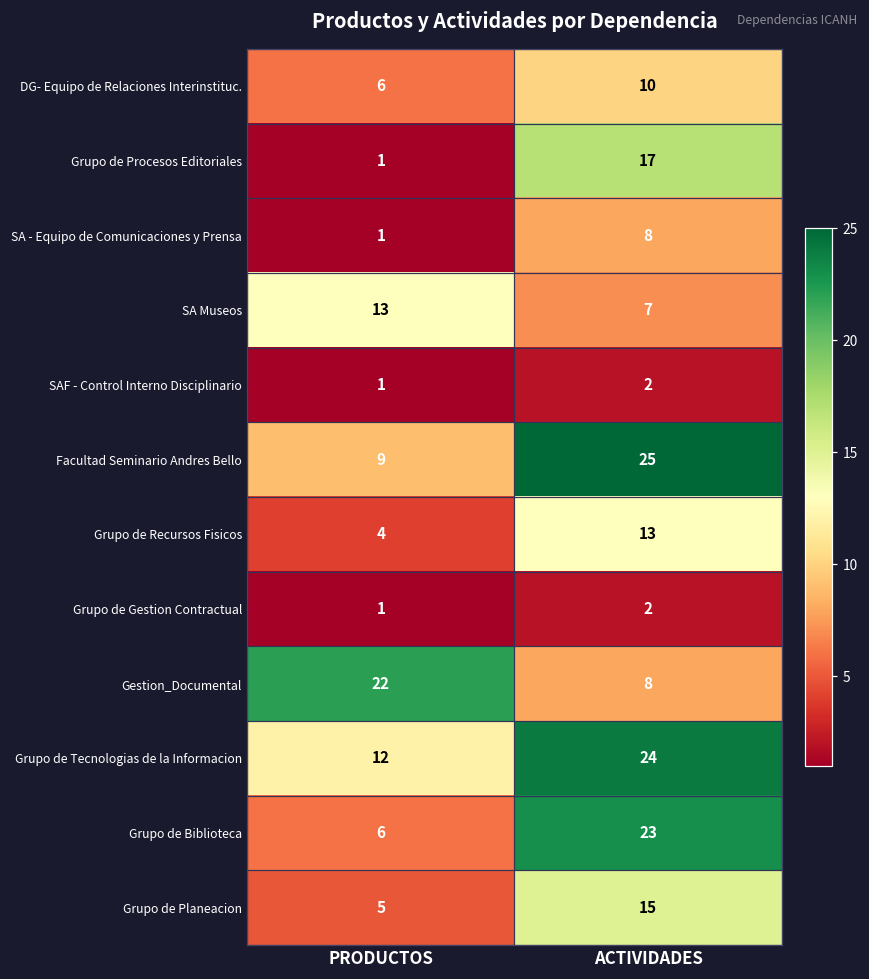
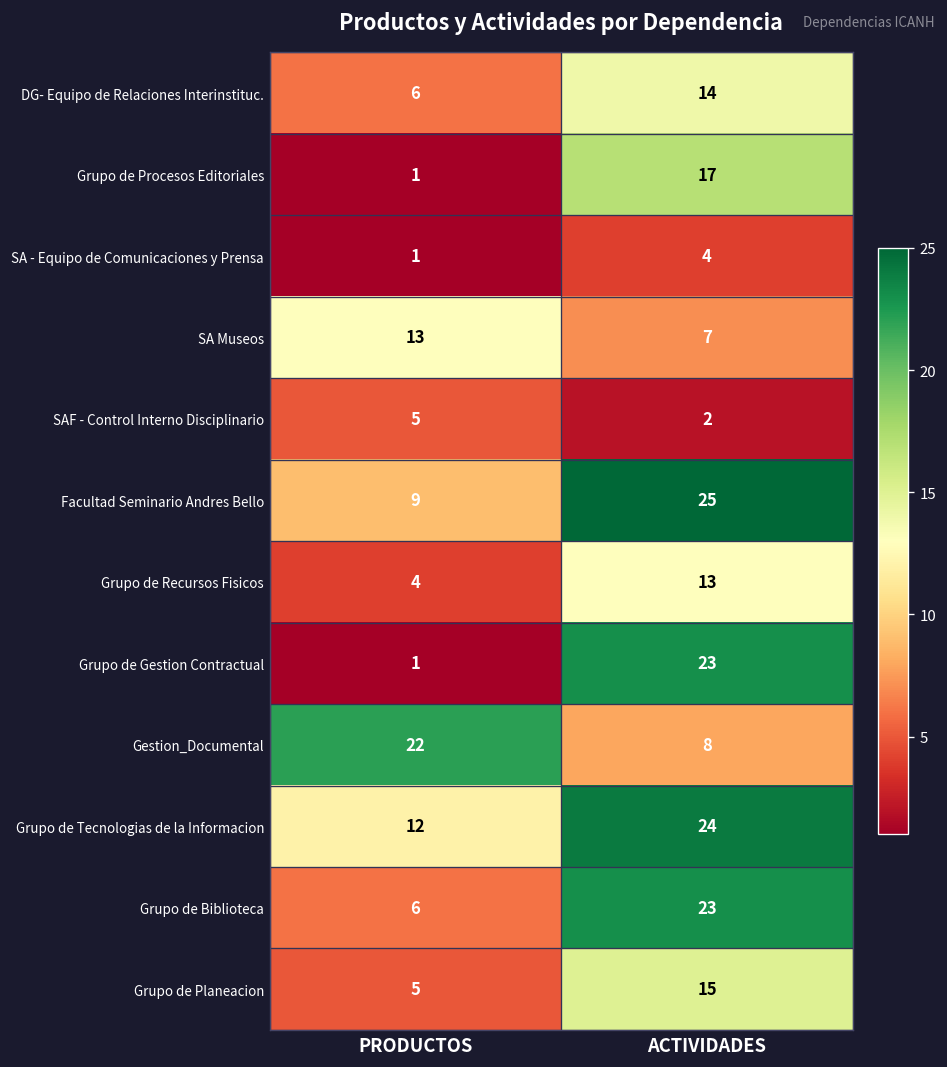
  {
    "DG- Equipo de Relaciones Interinstituc.": {
      "PRODUCTOS": 6,
-     "ACTIVIDADES": 10
+     "ACTIVIDADES": 14
    },
    "Grupo de Procesos Editoriales": {
      "PRODUCTOS": 1,
      "ACTIVIDADES": 17
    },
    "SA - Equipo de Comunicaciones y Prensa": {
      "PRODUCTOS": 1,
-     "ACTIVIDADES": 8
+     "ACTIVIDADES": 4
    },
    "SA Museos": {
      "PRODUCTOS": 13,
      "ACTIVIDADES": 7
    },
    "SAF - Control Interno Disciplinario": {
-     "PRODUCTOS": 1,
+     "PRODUCTOS": 5,
      "ACTIVIDADES": 2
    },
    "Facultad Seminario Andres Bello": {
      "PRODUCTOS": 9,
      "ACTIVIDADES": 25
    },
    "Grupo de Recursos Fisicos": {
      "PRODUCTOS": 4,
      "ACTIVIDADES": 13
    },
    "Grupo de Gestion Contractual": {
      "PRODUCTOS": 1,
-     "ACTIVIDADES": 2
+     "ACTIVIDADES": 23
    },
    "Gestion_Documental": {
      "PRODUCTOS": 22,
      "ACTIVIDADES": 8
    },
    "Grupo de Tecnologias de la Informacion": {
      "PRODUCTOS": 12,
      "ACTIVIDADES": 24
    },
    "Grupo de Biblioteca": {
      "PRODUCTOS": 6,
      "ACTIVIDADES": 23
    },
    "Grupo de Planeacion": {
      "PRODUCTOS": 5,
      "ACTIVIDADES": 15
    }
  }
